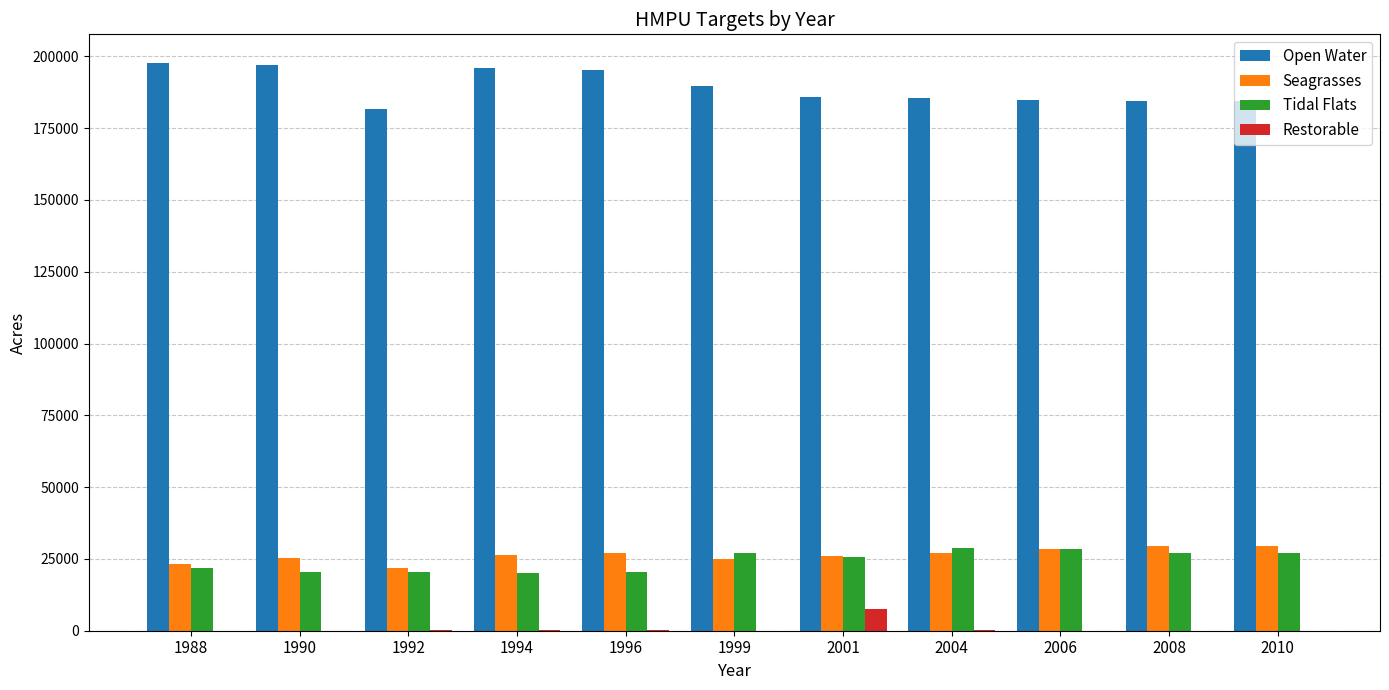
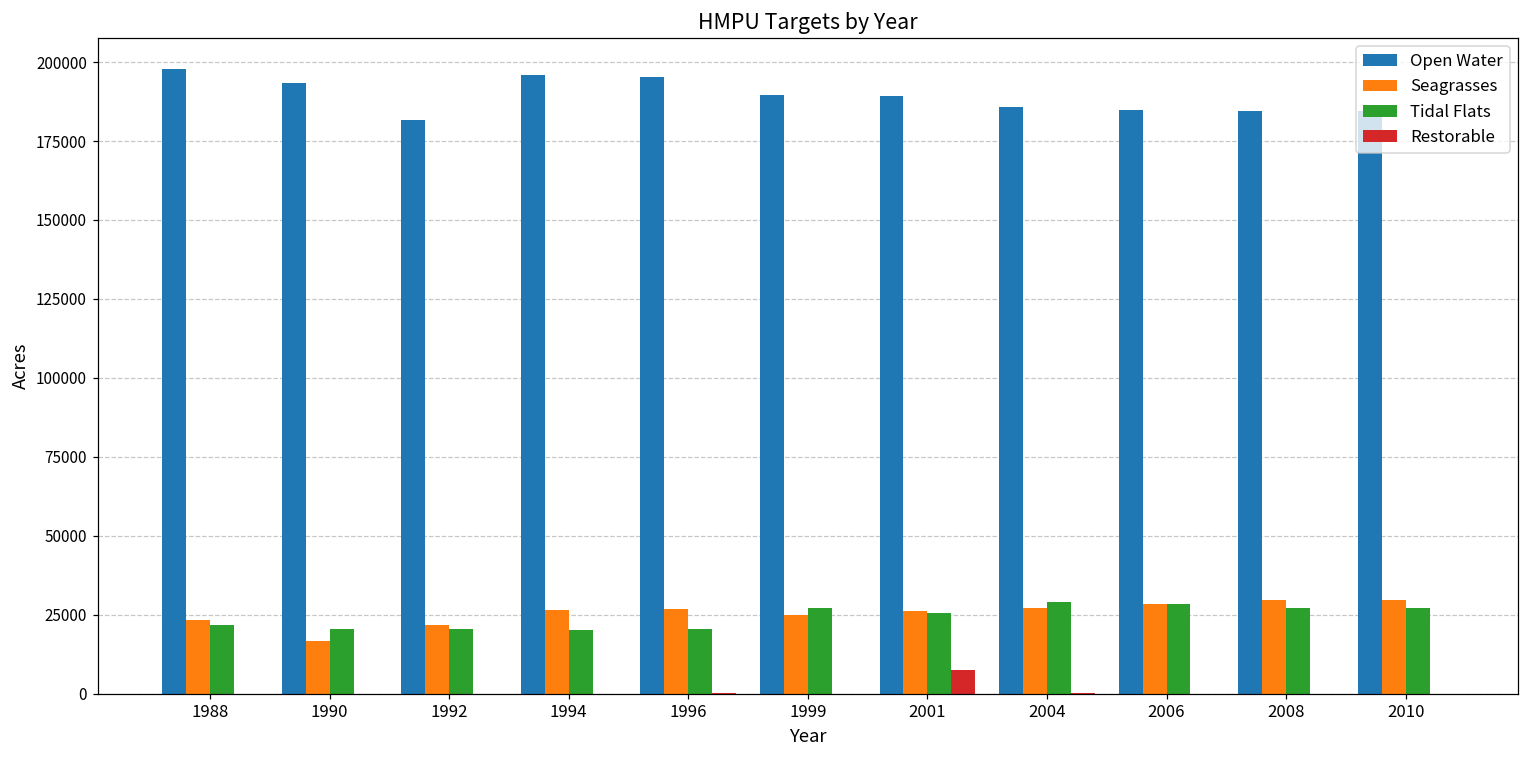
  {
    "Open Water": {
      "1988": 198000,
-     "1990": 197000,
+     "1990": 193000,
      "1992": 182000,
      "1994": 196000,
      "1996": 195000,
      "1999": 190000,
-     "2001": 186000,
+     "2001": 189000,
      "2004": 186000,
      "2006": 185000,
      "2008": 184000
    },
    "Seagrasses": {
      "1988": 23000,
-     "1990": 25000,
+     "1990": 17000,
      "1992": 22000,
      "1994": 27000,
      "1996": 27000,
      "1999": 25000,
      "2001": 26000,
      "2004": 27000,
      "2006": 28000,
      "2008": 30000,
      "2010": 30000
    },
    "Tidal Flats": {
      "1988": 22000,
      "1990": 20000,
      "1992": 21000,
      "1994": 20000,
      "1996": 20000,
      "1999": 27000,
      "2001": 26000,
      "2004": 29000,
      "2006": 28000,
      "2008": 27000,
      "2010": 27000
    },
    "Restorable": {
      "2001": 7000,
      "2008": 0,
      "2010": 0
    }
  }
